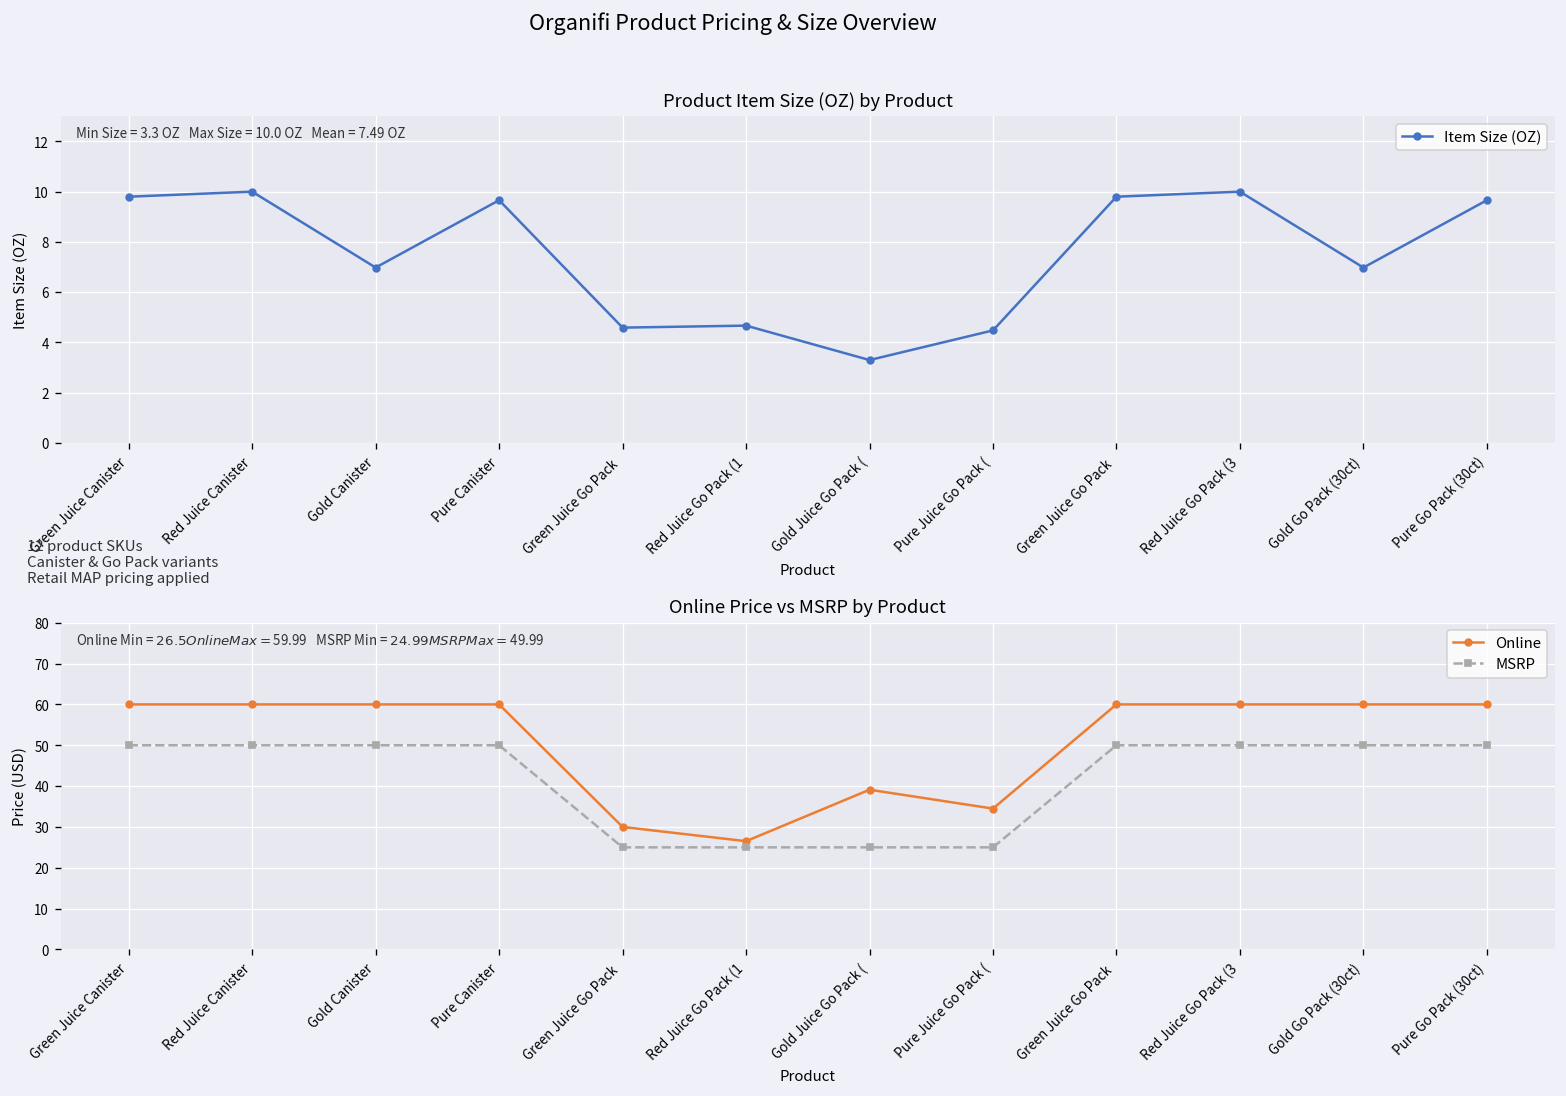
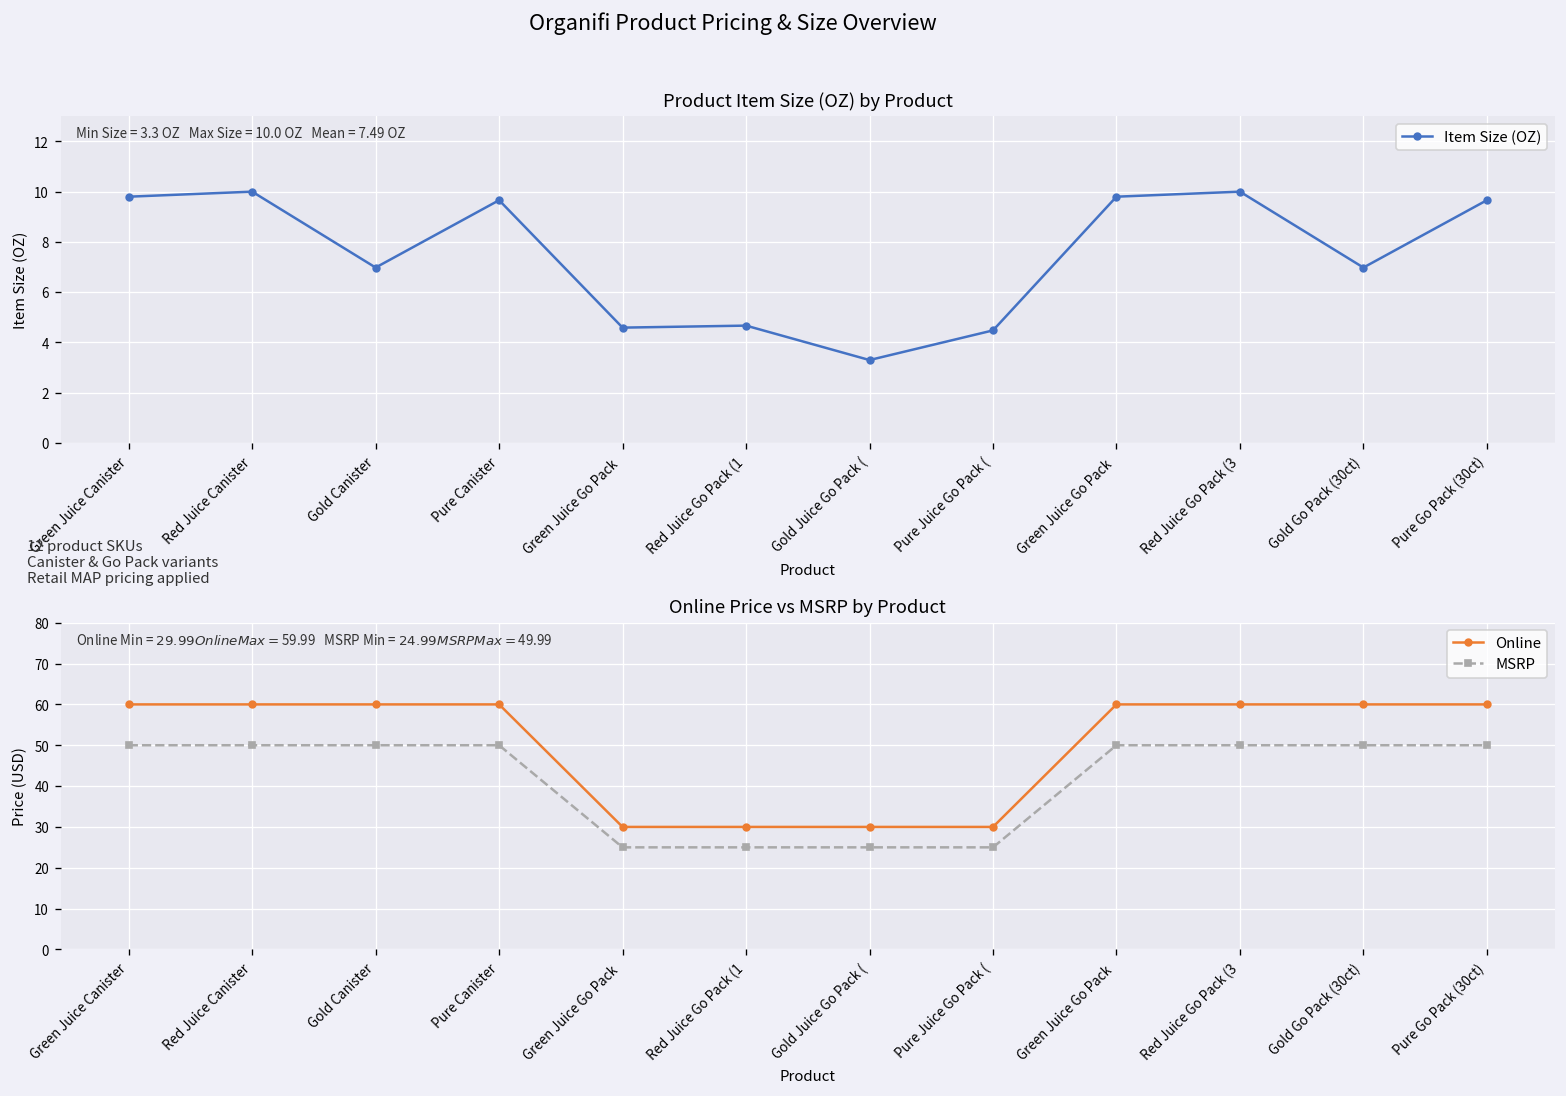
  {
    "Product Item Size (OZ) by Product": {
      "Green Juice Canister": 9.8,
      "Red Juice Canister": 10.0,
      "Gold Canister": 7.0,
      "Pure Canister": 9.7,
      "Red Juice Go Pack (1": 4.7,
      "Gold Juice Go Pack (": 3.3,
      "Pure Juice Go Pack (": 4.5,
      "Red Juice Go Pack (3": 10.0,
      "Gold Go Pack (30ct)": 7.0,
      "Pure Go Pack (30ct)": 9.7
    },
    "Online Price vs MSRP by Product": {
      "Online": {
        "Green Juice Canister": 60,
        "Red Juice Canister": 60,
        "Gold Canister": 60,
        "Pure Canister": 60,
-       "Red Juice Go Pack (1": 27,
-       "Gold Juice Go Pack (": 39,
-       "Pure Juice Go Pack (": 34,
+       "Red Juice Go Pack (1": 30,
+       "Gold Juice Go Pack (": 30,
+       "Pure Juice Go Pack (": 30,
        "Red Juice Go Pack (3": 60,
        "Gold Go Pack (30ct)": 60,
        "Pure Go Pack (30ct)": 60
      },
      "MSRP": {
        "Green Juice Canister": 50,
        "Red Juice Canister": 50,
        "Gold Canister": 50,
        "Pure Canister": 50,
        "Red Juice Go Pack (1": 25,
        "Gold Juice Go Pack (": 25,
        "Pure Juice Go Pack (": 25,
        "Red Juice Go Pack (3": 50,
        "Gold Go Pack (30ct)": 50,
        "Pure Go Pack (30ct)": 50
      }
    }
  }
